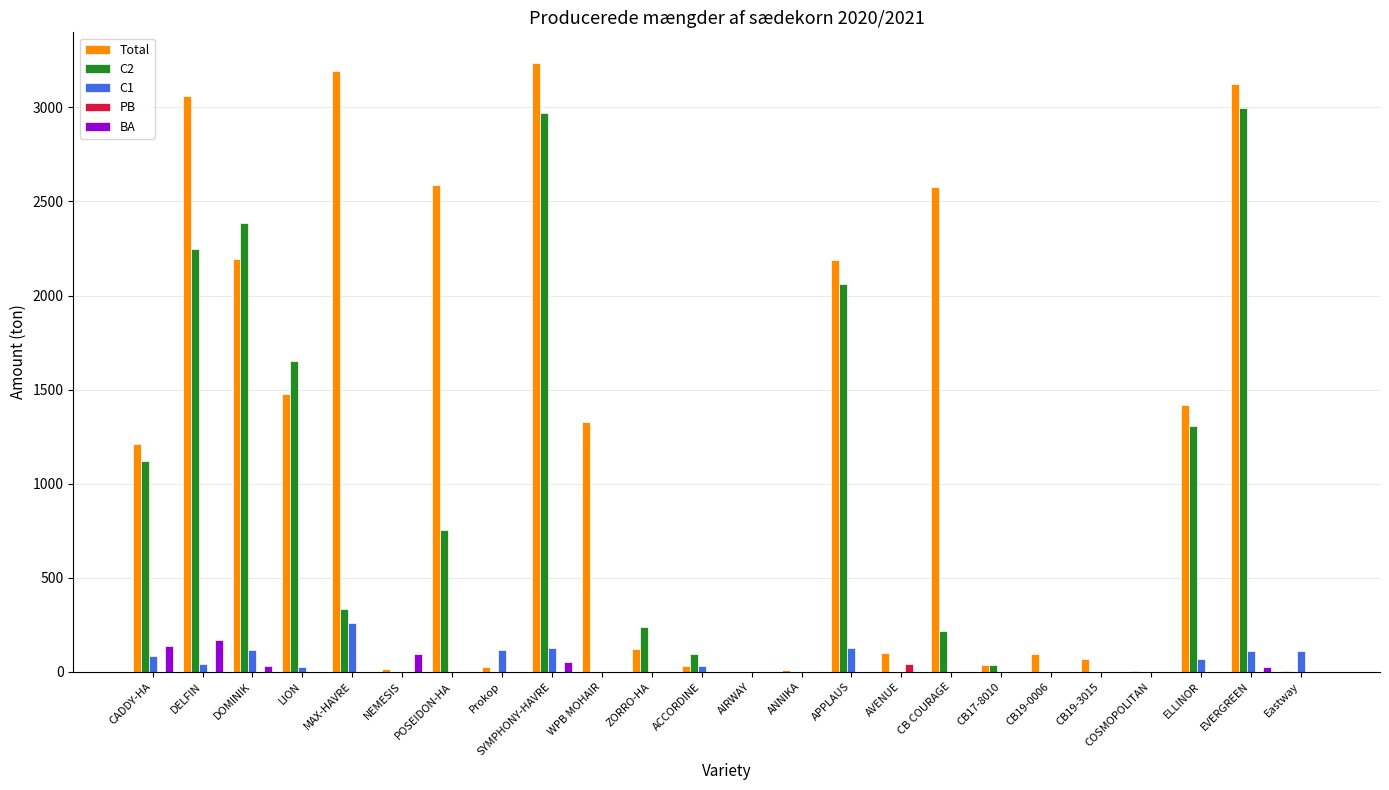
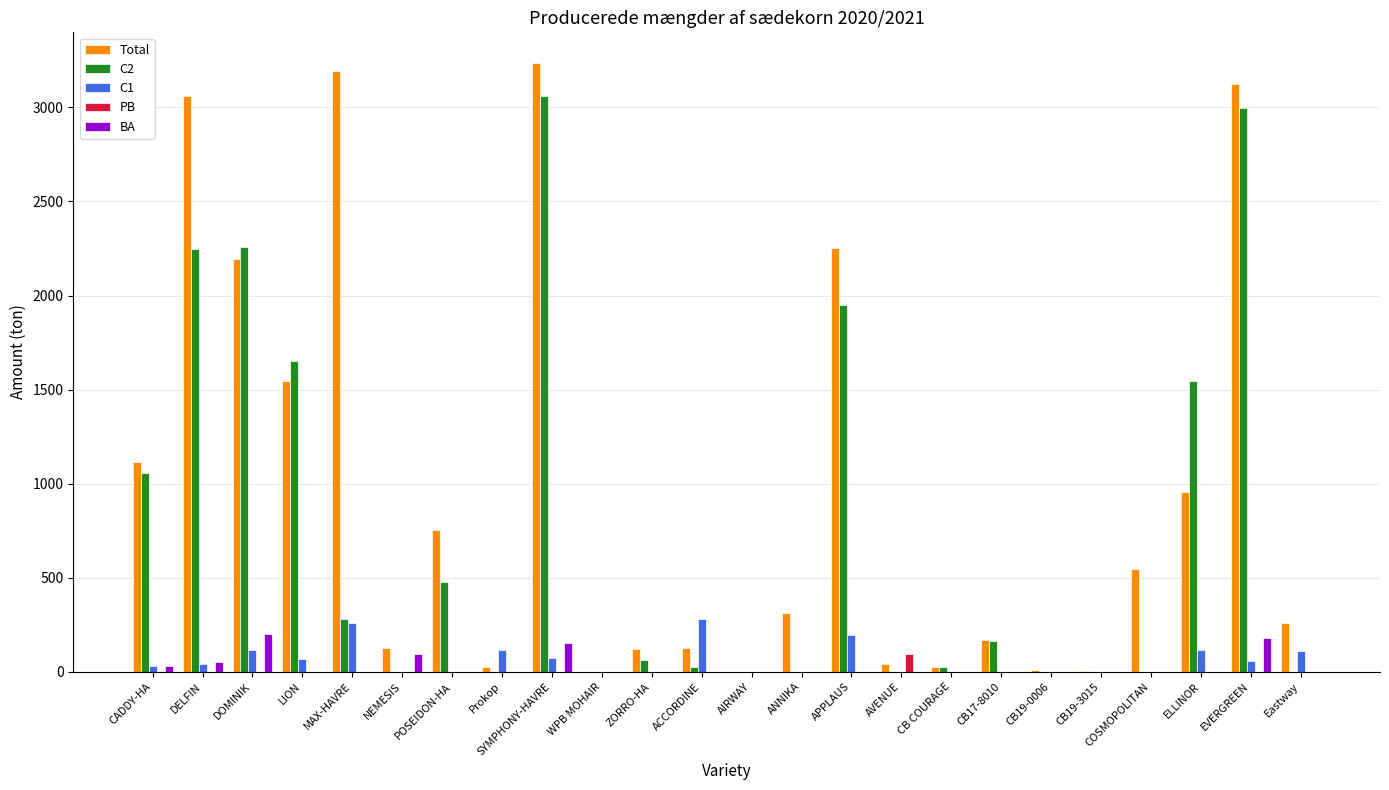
  {
    "Total": {
-     "CADDY-HA": 1210,
+     "CADDY-HA": 1120,
      "DELFIN": 3060,
      "DOMINIK": 2190,
-     "LION": 1480,
+     "LION": 1550,
      "MAX-HAVRE": 3190,
-     "NEMESIS": 20,
-     "POSEIDON-HA": 2590,
+     "NEMESIS": 130,
+     "POSEIDON-HA": 750,
      "Prokop": 30,
      "SYMPHONY-HAVRE": 3240,
-     "WPB MOHAIR": 1330,
+     "WPB MOHAIR": 0,
      "ZORRO-HA": 120,
-     "ACCORDINE": 30,
-     "ANNIKA": 10,
-     "APPLAUS": 2190,
-     "AVENUE": 100,
-     "CB COURAGE": 2580,
-     "CB17-8010": 40,
-     "CB19-0006": 100,
-     "CB19-3015": 70,
-     "COSMOPOLITAN": 0,
-     "ELLINOR": 1420,
+     "ACCORDINE": 130,
+     "ANNIKA": 310,
+     "APPLAUS": 2250,
+     "AVENUE": 40,
+     "CB COURAGE": 30,
+     "CB17-8010": 170,
+     "CB19-0006": 10,
+     "CB19-3015": 0,
+     "COSMOPOLITAN": 550,
+     "ELLINOR": 960,
      "EVERGREEN": 3120,
-     "Eastway": 10
+     "Eastway": 260
    },
    "C2": {
-     "CADDY-HA": 1120,
+     "CADDY-HA": 1050,
      "DELFIN": 2250,
-     "DOMINIK": 2390,
+     "DOMINIK": 2260,
      "LION": 1650,
-     "MAX-HAVRE": 340,
+     "MAX-HAVRE": 280,
      "NEMESIS": 0,
-     "POSEIDON-HA": 750,
+     "POSEIDON-HA": 480,
      "Prokop": 0,
-     "SYMPHONY-HAVRE": 2970,
+     "SYMPHONY-HAVRE": 3060,
      "WPB MOHAIR": 0,
-     "ZORRO-HA": 240,
-     "ACCORDINE": 90,
+     "ZORRO-HA": 60,
+     "ACCORDINE": 30,
      "AIRWAY": 0,
      "ANNIKA": 0,
-     "APPLAUS": 2060,
+     "APPLAUS": 1950,
      "AVENUE": 0,
-     "CB COURAGE": 220,
-     "CB17-8010": 40,
+     "CB COURAGE": 30,
+     "CB17-8010": 160,
      "CB19-0006": 0,
      "CB19-3015": 0,
      "COSMOPOLITAN": 0,
-     "ELLINOR": 1310,
+     "ELLINOR": 1550,
      "EVERGREEN": 3000,
      "Eastway": 0
    },
    "C1": {
-     "CADDY-HA": 80,
+     "CADDY-HA": 30,
      "DELFIN": 40,
      "DOMINIK": 120,
-     "LION": 20,
+     "LION": 70,
      "MAX-HAVRE": 260,
      "NEMESIS": 0,
      "POSEIDON-HA": 0,
      "Prokop": 120,
-     "SYMPHONY-HAVRE": 120,
+     "SYMPHONY-HAVRE": 70,
      "WPB MOHAIR": 0,
      "ZORRO-HA": 0,
-     "ACCORDINE": 30,
+     "ACCORDINE": 280,
      "AIRWAY": 0,
      "ANNIKA": 0,
-     "APPLAUS": 130,
+     "APPLAUS": 200,
      "AVENUE": 0,
      "CB COURAGE": 0,
      "CB17-8010": 0,
      "CB19-0006": 0,
      "CB19-3015": 0,
      "COSMOPOLITAN": 0,
-     "ELLINOR": 70,
-     "EVERGREEN": 110,
+     "ELLINOR": 110,
+     "EVERGREEN": 60,
      "Eastway": 110
    },
    "PB": {
      "CADDY-HA": 0,
      "DELFIN": 0,
      "DOMINIK": 0,
      "LION": 0,
      "MAX-HAVRE": 0,
      "NEMESIS": 0,
      "POSEIDON-HA": 0,
      "Prokop": 0,
      "SYMPHONY-HAVRE": 0,
      "WPB MOHAIR": 0,
      "ZORRO-HA": 0,
      "ACCORDINE": 0,
      "AIRWAY": 0,
      "ANNIKA": 0,
      "APPLAUS": 0,
-     "AVENUE": 40,
+     "AVENUE": 100,
      "CB COURAGE": 0,
      "CB17-8010": 0,
      "CB19-0006": 0,
      "CB19-3015": 0,
      "COSMOPOLITAN": 0,
      "ELLINOR": 0,
      "EVERGREEN": 0,
      "Eastway": 0
    },
    "BA": {
-     "CADDY-HA": 140,
-     "DELFIN": 170,
-     "DOMINIK": 30,
+     "CADDY-HA": 30,
+     "DELFIN": 50,
+     "DOMINIK": 200,
      "LION": 0,
      "MAX-HAVRE": 0,
      "NEMESIS": 100,
      "POSEIDON-HA": 0,
      "Prokop": 0,
-     "SYMPHONY-HAVRE": 50,
+     "SYMPHONY-HAVRE": 160,
      "WPB MOHAIR": 0,
      "ZORRO-HA": 0,
      "ACCORDINE": 0,
      "AIRWAY": 0,
      "ANNIKA": 0,
      "APPLAUS": 0,
      "AVENUE": 0,
      "CB COURAGE": 0,
      "CB17-8010": 0,
      "CB19-0006": 0,
      "CB19-3015": 0,
      "COSMOPOLITAN": 0,
      "ELLINOR": 0,
-     "EVERGREEN": 30,
+     "EVERGREEN": 180,
      "Eastway": 0
    }
  }
